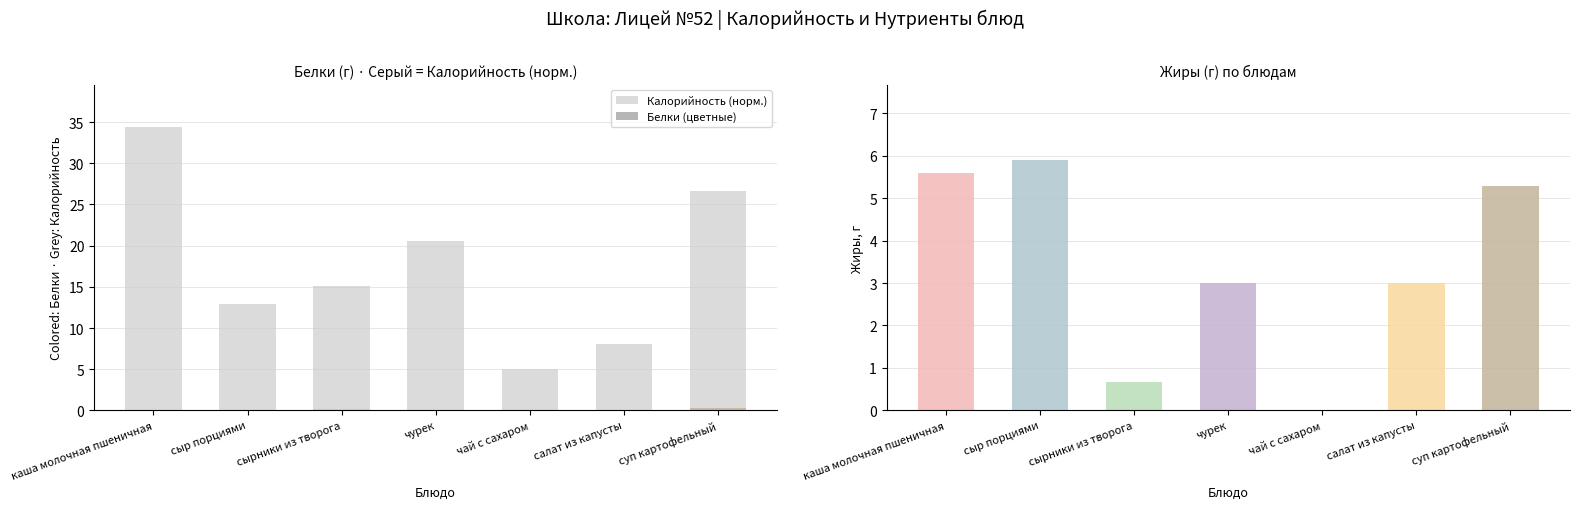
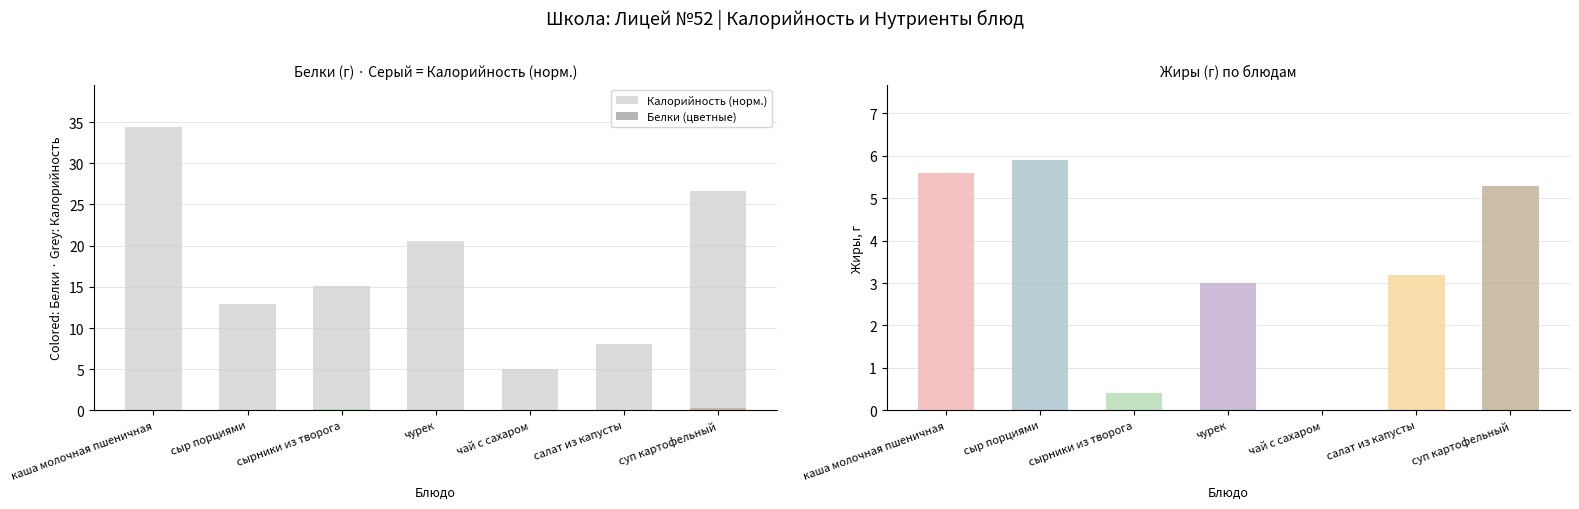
  {
    "Жиры (г) по блюдам": {
      "каша молочная пшеничная": 5.6,
      "сыр порциями": 5.9,
-     "сырники из творога": 0.7,
+     "сырники из творога": 0.4,
      "чурек": 3.0,
      "чай с сахаром": 0.0,
-     "салат из капусты": 3.0,
+     "салат из капусты": 3.2,
      "суп картофельный": 5.3
    }
  }
